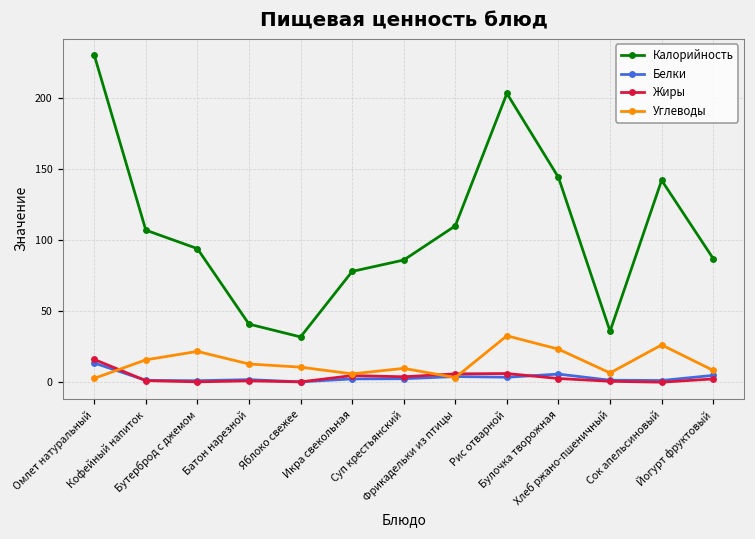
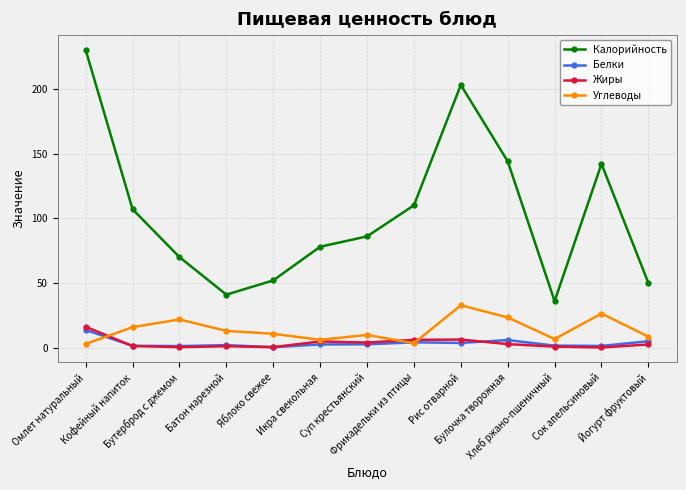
  {
    "Калорийность": {
      "Омлет натуральный": 230,
      "Кофейный напиток": 107,
-     "Бутерброд с джемом": 94,
+     "Бутерброд с джемом": 70,
      "Батон нарезной": 41,
-     "Яблоко свежее": 32,
+     "Яблоко свежее": 52,
      "Икра свекольная": 78,
      "Суп крестьянский": 86,
      "Фрикадельки из птицы": 110,
      "Рис отварной": 203,
      "Булочка творожная": 144,
      "Хлеб ржано-пшеничный": 36,
      "Сок апельсиновый": 142,
-     "Йогурт фруктовый": 87
+     "Йогурт фруктовый": 50
    },
    "Белки": {
      "Омлет натуральный": 14,
      "Икра свекольная": 3,
      "Рис отварной": 4,
      "Булочка творожная": 6,
      "Йогурт фруктовый": 5
    },
    "Жиры": {
      "Омлет натуральный": 16,
      "Рис отварной": 6,
      "Булочка творожная": 3,
      "Йогурт фруктовый": 3
    },
    "Углеводы": {
      "Омлет натуральный": 3,
      "Кофейный напиток": 16,
      "Бутерброд с джемом": 22,
      "Батон нарезной": 13,
      "Яблоко свежее": 11,
      "Суп крестьянский": 10,
      "Рис отварной": 33,
      "Булочка творожная": 23,
      "Хлеб ржано-пшеничный": 7,
      "Сок апельсиновый": 26,
      "Йогурт фруктовый": 9
    }
  }
